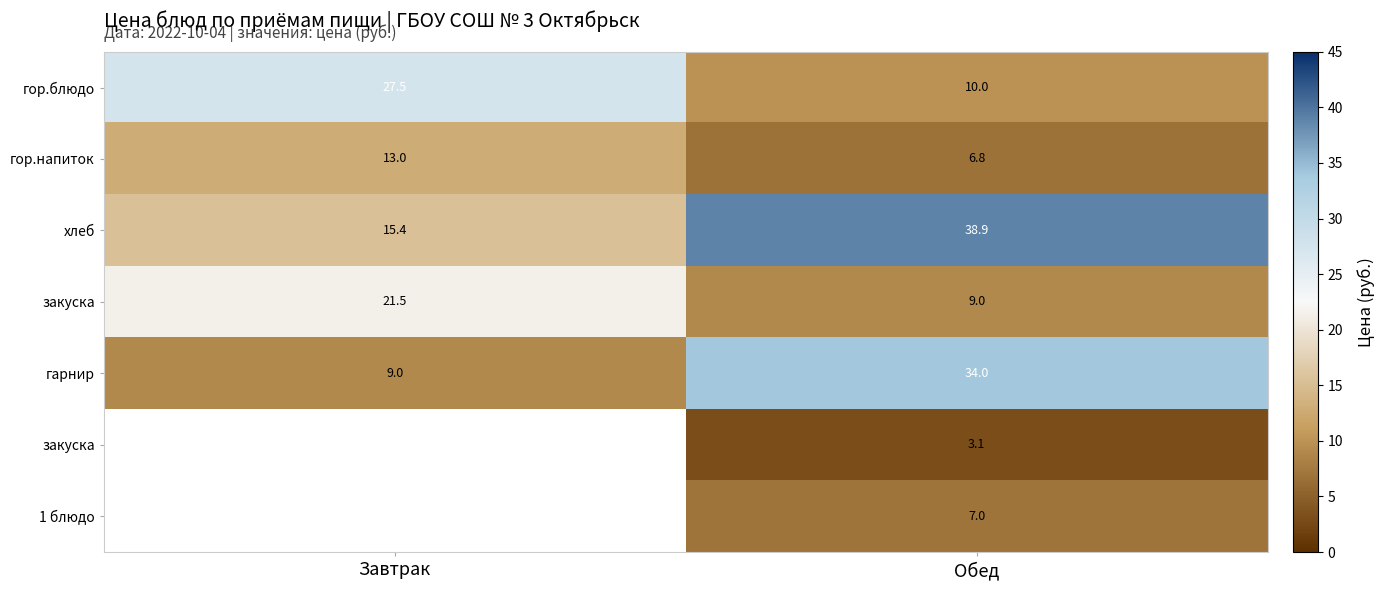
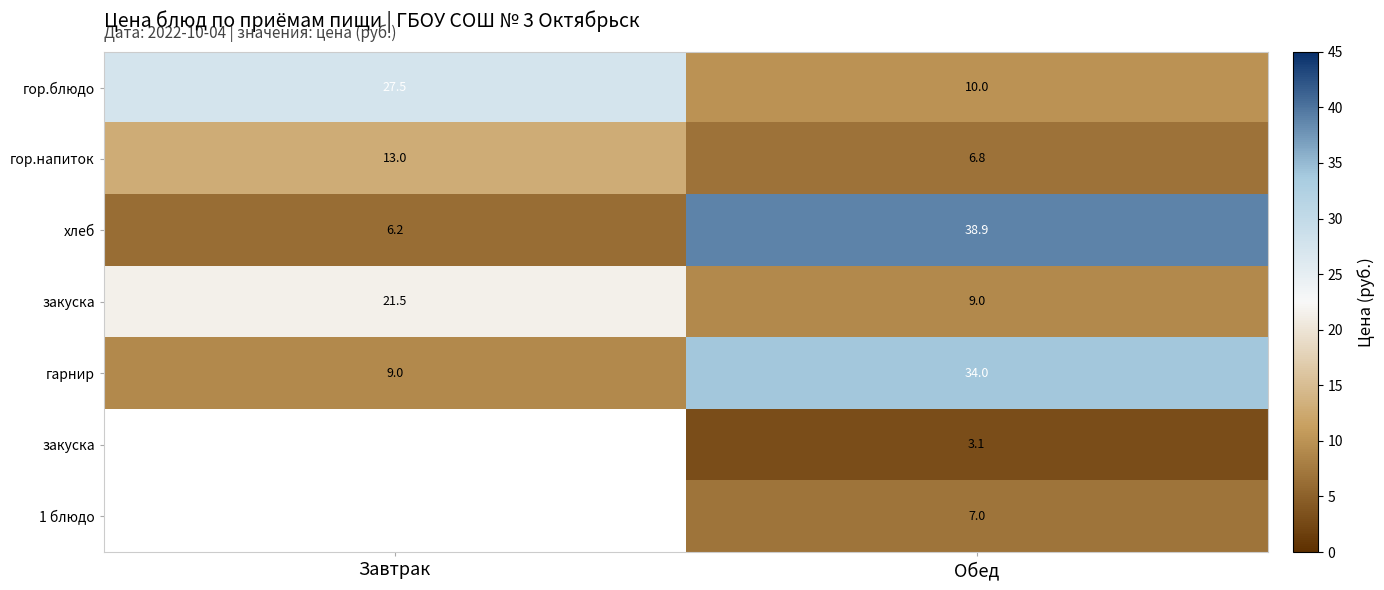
  {
    "гор.блюдо": {
      "Обед": 10.0
    },
    "гор.напиток": {
      "Завтрак": 13.0,
      "Обед": 6.8
    },
    "хлеб": {
-     "Завтрак": 15.4,
+     "Завтрак": 6.2,
      "Обед": 38.9
    },
    "закуска": {
      "Завтрак": 21.5
    },
    "гарнир": {
      "Завтрак": 9.0,
      "Обед": 34.0
    },
    "1 блюдо": {
      "Обед": 7.0
    }
  }
